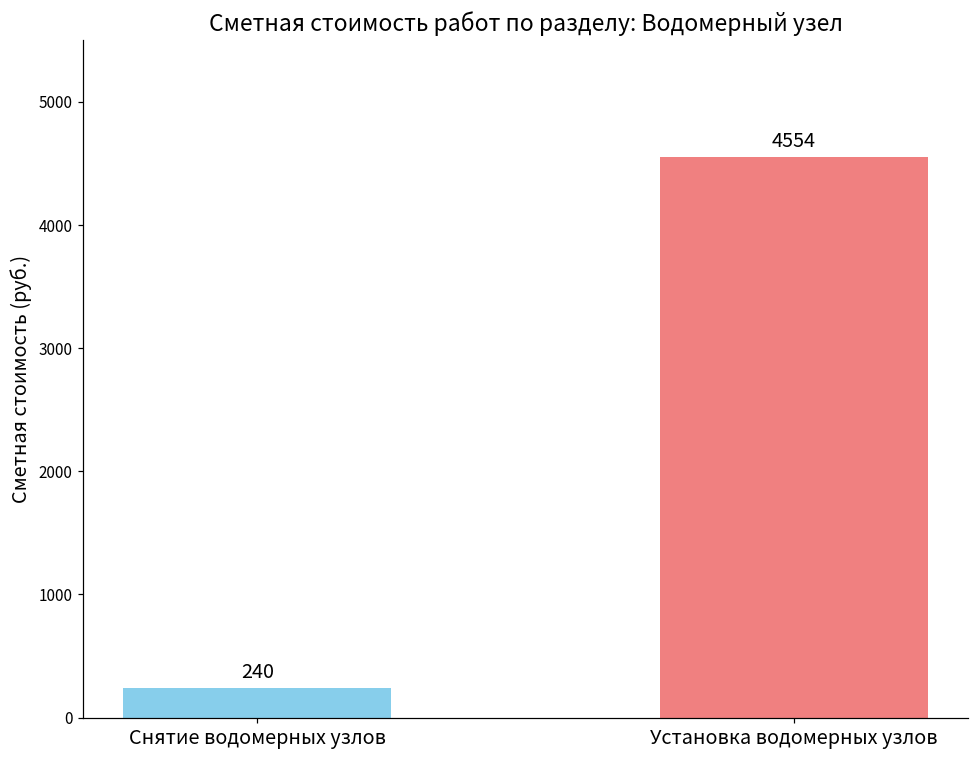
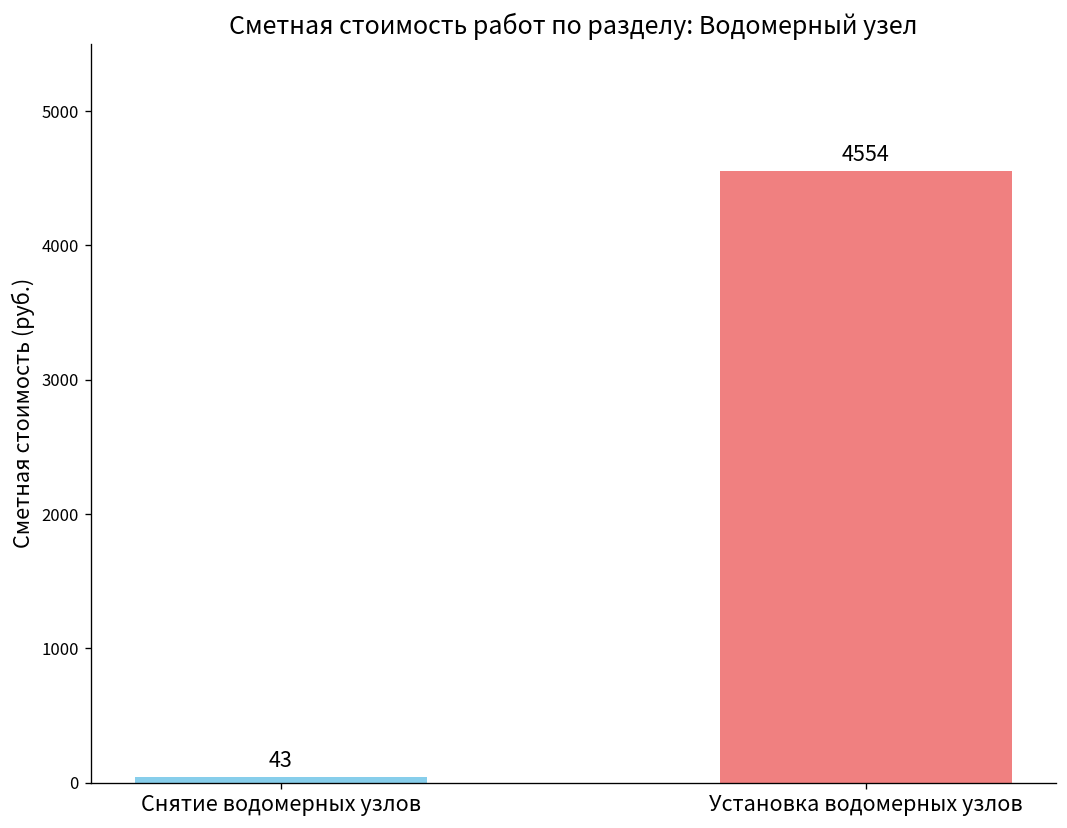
  {
-   "Снятие водомерных узлов": 240,
+   "Снятие водомерных узлов": 43,
    "Установка водомерных узлов": 4554
  }
